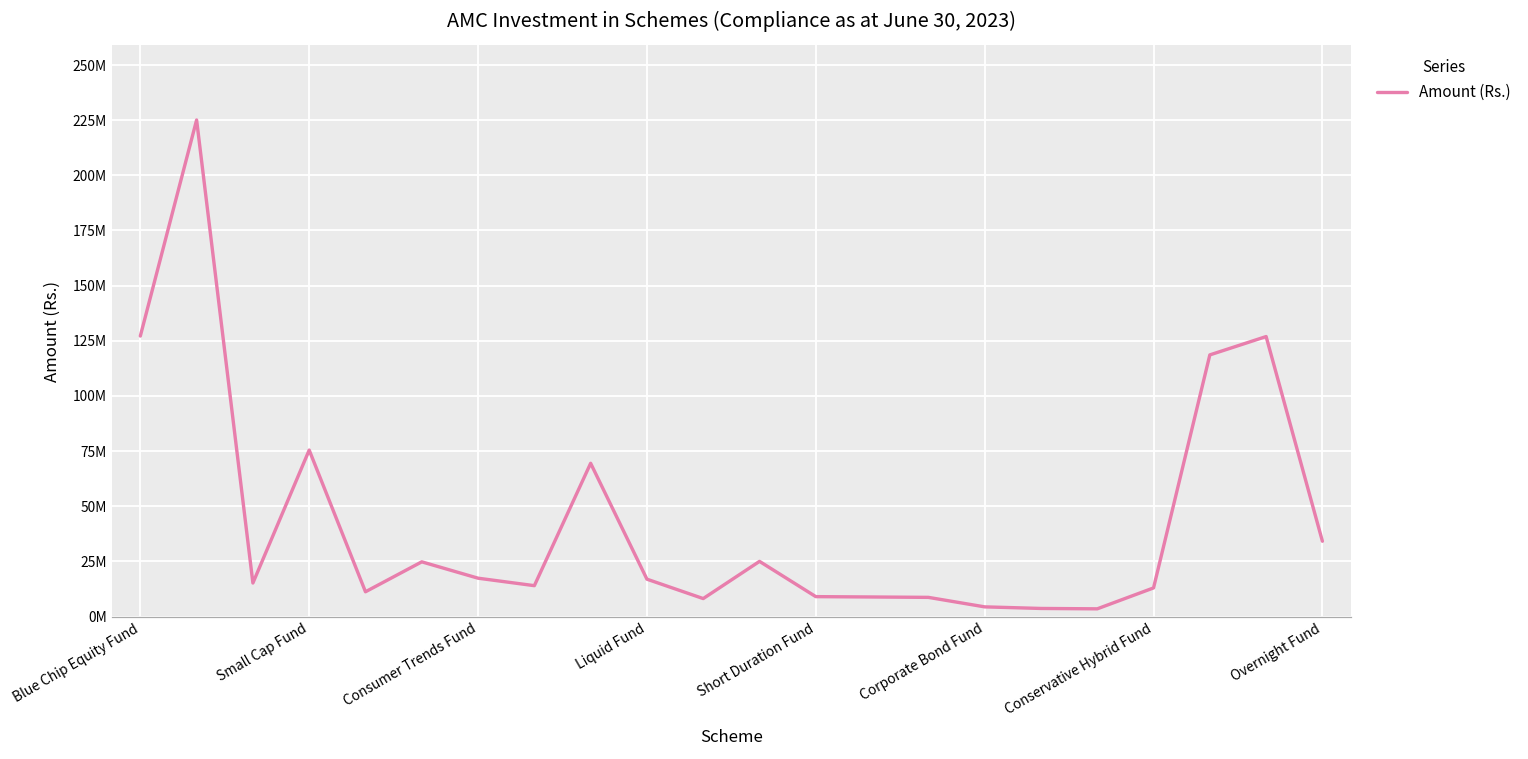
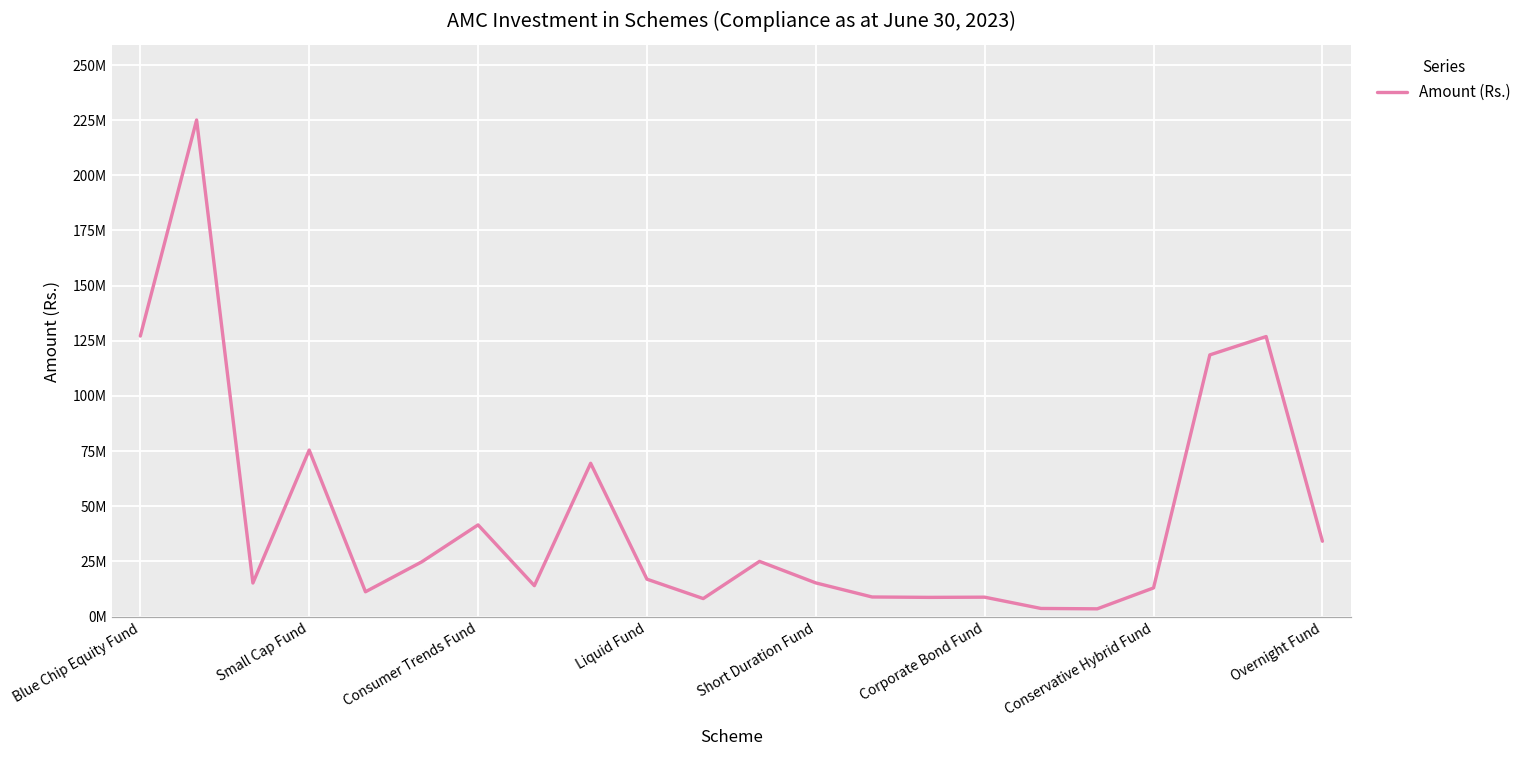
  {
    "Blue Chip Equity Fund": 127000000,
    "Small Cap Fund": 75000000,
-   "Consumer Trends Fund": 17000000,
+   "Consumer Trends Fund": 42000000,
    "Liquid Fund": 17000000,
-   "Short Duration Fund": 9000000,
-   "Corporate Bond Fund": 4000000,
+   "Short Duration Fund": 15000000,
+   "Corporate Bond Fund": 9000000,
    "Conservative Hybrid Fund": 13000000,
    "Overnight Fund": 34000000
  }
